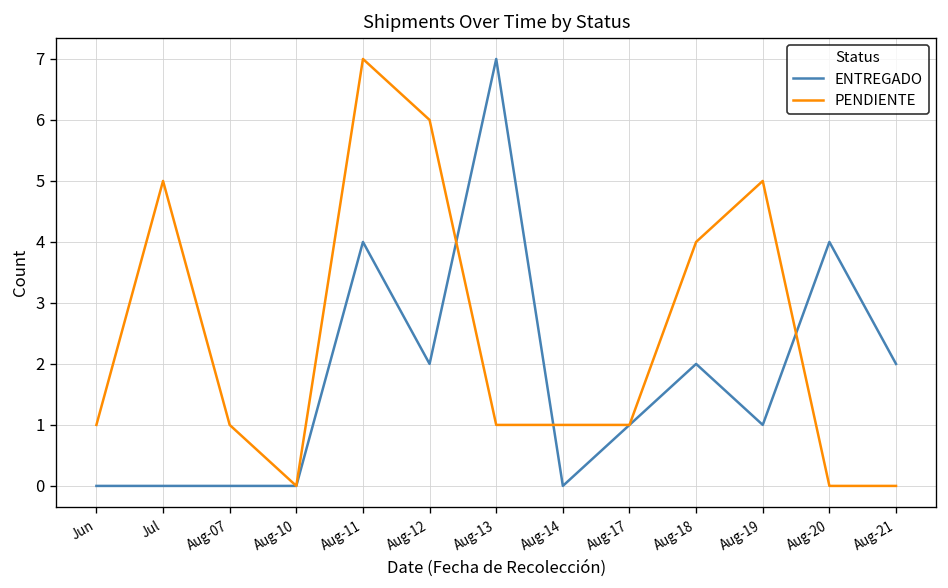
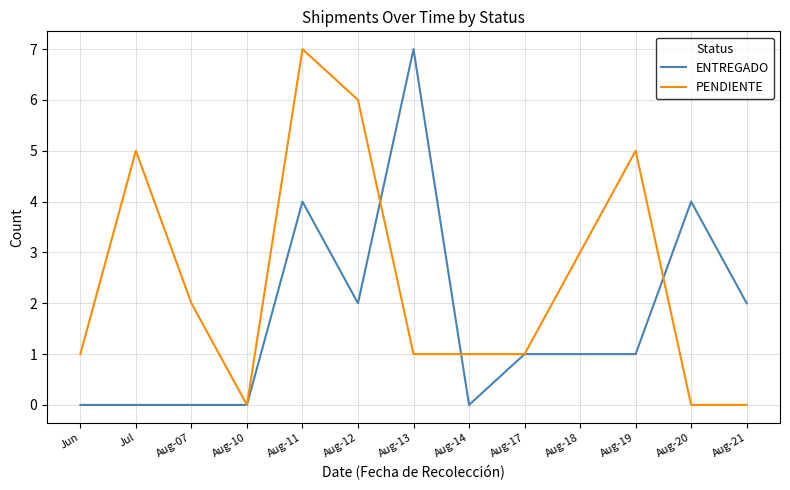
  {
    "ENTREGADO": {
      "Jun": 0,
      "Jul": 0,
      "Aug-07": 0,
      "Aug-11": 4,
      "Aug-12": 2,
      "Aug-13": 7,
      "Aug-14": 0,
-     "Aug-18": 2,
+     "Aug-18": 1,
      "Aug-19": 1,
      "Aug-20": 4,
      "Aug-21": 2
    },
    "PENDIENTE": {
      "Jun": 1,
      "Jul": 5,
-     "Aug-07": 1,
+     "Aug-07": 2,
      "Aug-11": 7,
      "Aug-12": 6,
      "Aug-13": 1,
      "Aug-14": 1,
-     "Aug-18": 4,
+     "Aug-18": 3,
      "Aug-19": 5,
      "Aug-20": 0,
      "Aug-21": 0
    }
  }
